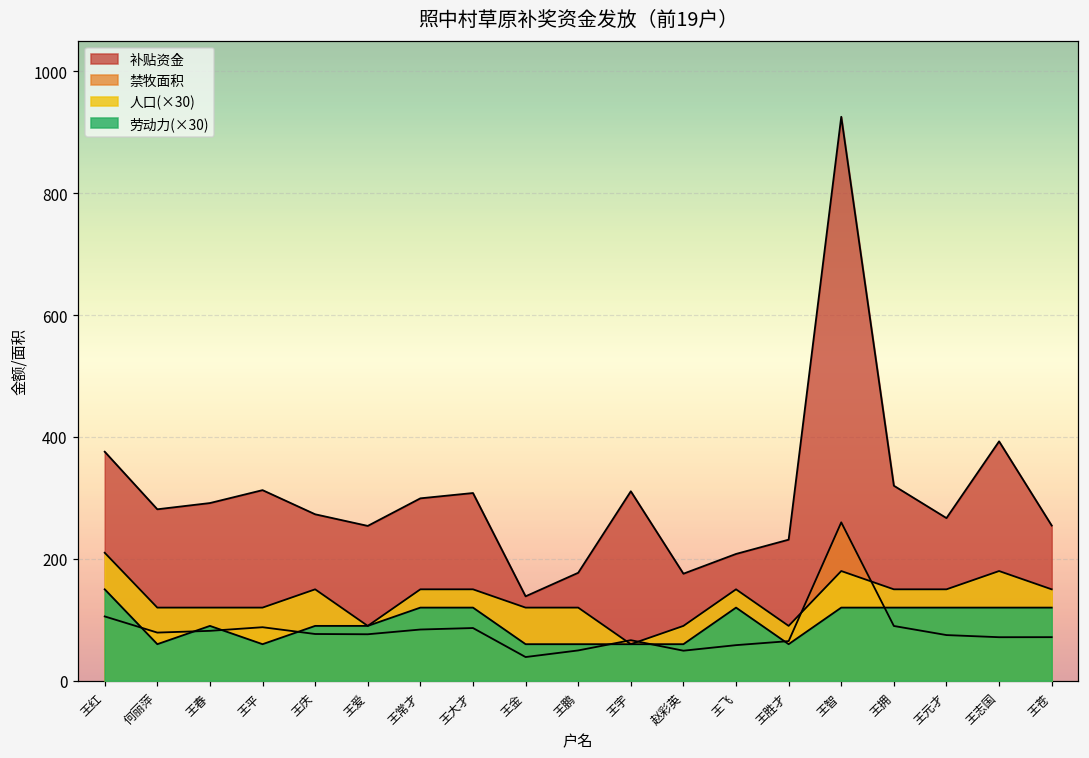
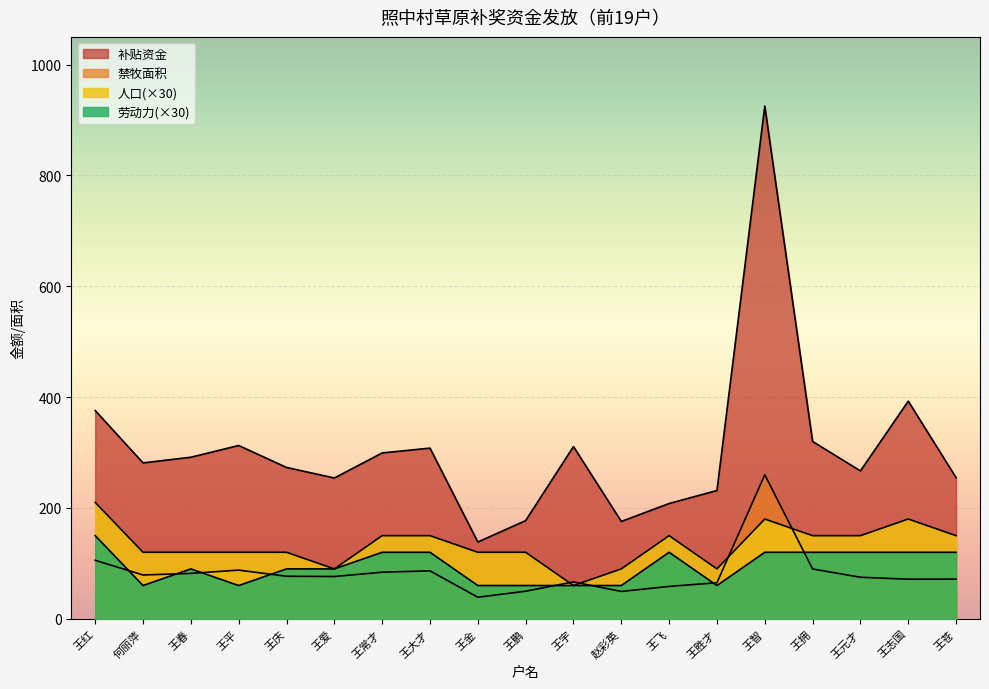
  {
    "补贴资金": {
      "王红": 380,
      "何丽萍": 280,
      "王春": 290,
      "王平": 310,
      "王庆": 270,
      "王爱": 250,
      "王常才": 300,
      "王大才": 310,
      "王金": 140,
      "王鹏": 180,
      "王宇": 310,
      "赵彩英": 180,
      "王飞": 210,
      "王胜才": 230,
      "王智": 930,
      "王拥": 320,
      "王元才": 270,
      "王志国": 390,
      "王苍": 250
    },
    "禁牧面积": {
      "王红": 110,
      "何丽萍": 80,
      "王春": 80,
      "王平": 90,
      "王庆": 80,
      "王爱": 80,
      "王常才": 80,
      "王大才": 90,
      "王金": 40,
      "王鹏": 50,
      "王宇": 70,
      "赵彩英": 50,
      "王飞": 60,
      "王胜才": 70,
      "王智": 260,
      "王拥": 90,
      "王元才": 70,
      "王志国": 70,
      "王苍": 70
    },
    "人口(×30)": {
      "王红": 210,
      "何丽萍": 120,
      "王春": 120,
      "王平": 120,
-     "王庆": 150,
+     "王庆": 120,
      "王常才": 150,
      "王大才": 150,
      "王金": 120,
      "王鹏": 120,
      "赵彩英": 90,
      "王飞": 150,
      "王胜才": 90,
      "王智": 180,
      "王拥": 150,
      "王元才": 150,
      "王志国": 180,
      "王苍": 150
    },
    "劳动力(×30)": {
      "王红": 150,
      "何丽萍": 60,
      "王春": 90,
      "王平": 60,
      "王庆": 90,
      "王常才": 120,
      "王大才": 120,
      "王金": 60,
      "王鹏": 60,
      "赵彩英": 60,
      "王飞": 120,
      "王胜才": 60,
      "王智": 120,
      "王拥": 120,
      "王元才": 120,
      "王志国": 120,
      "王苍": 120
    }
  }
